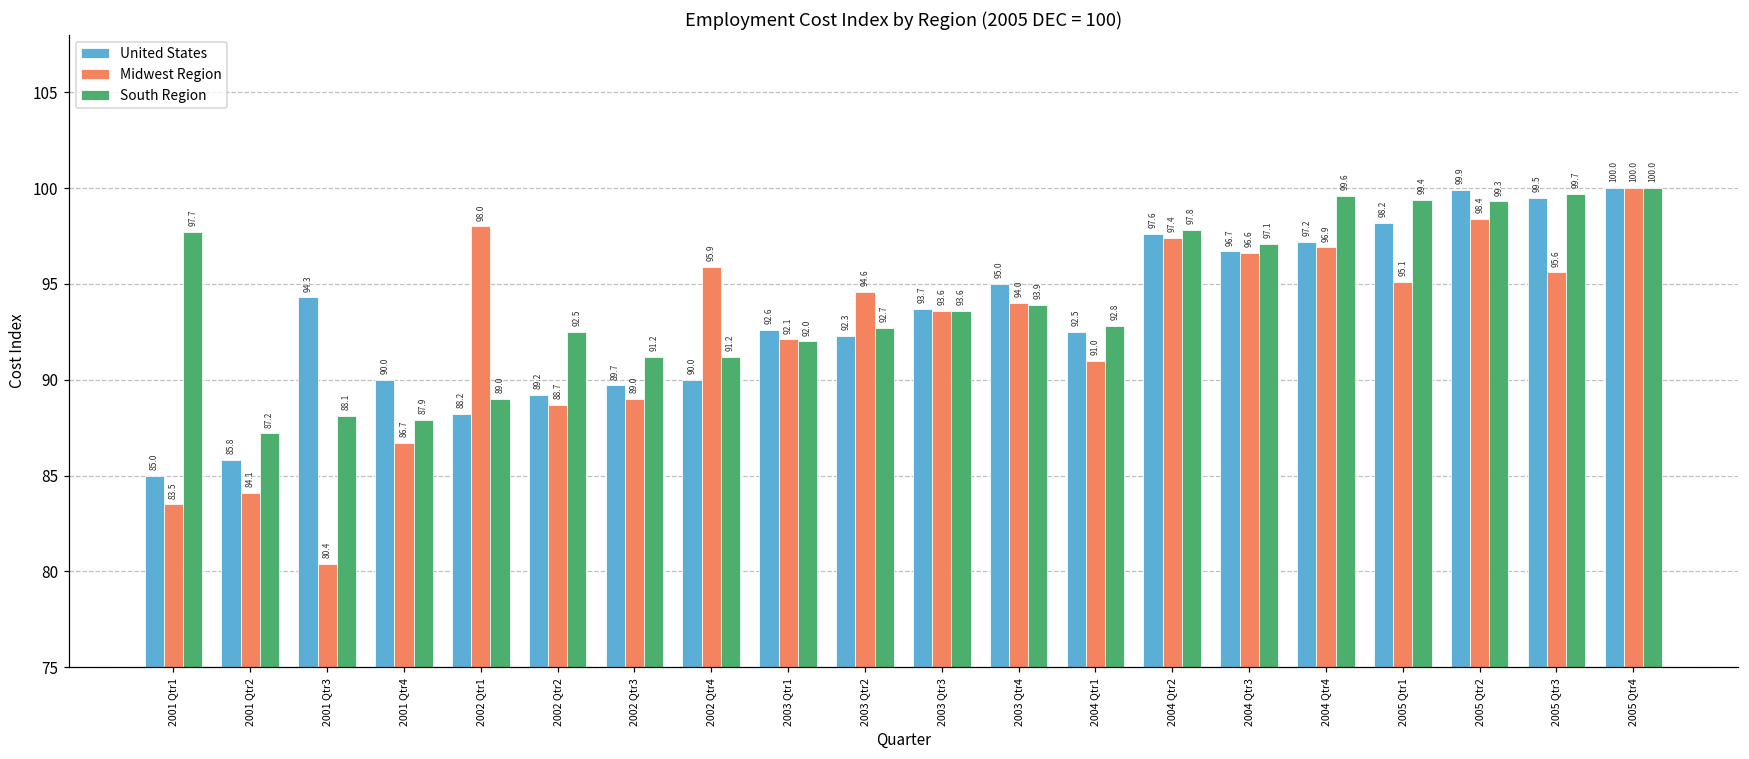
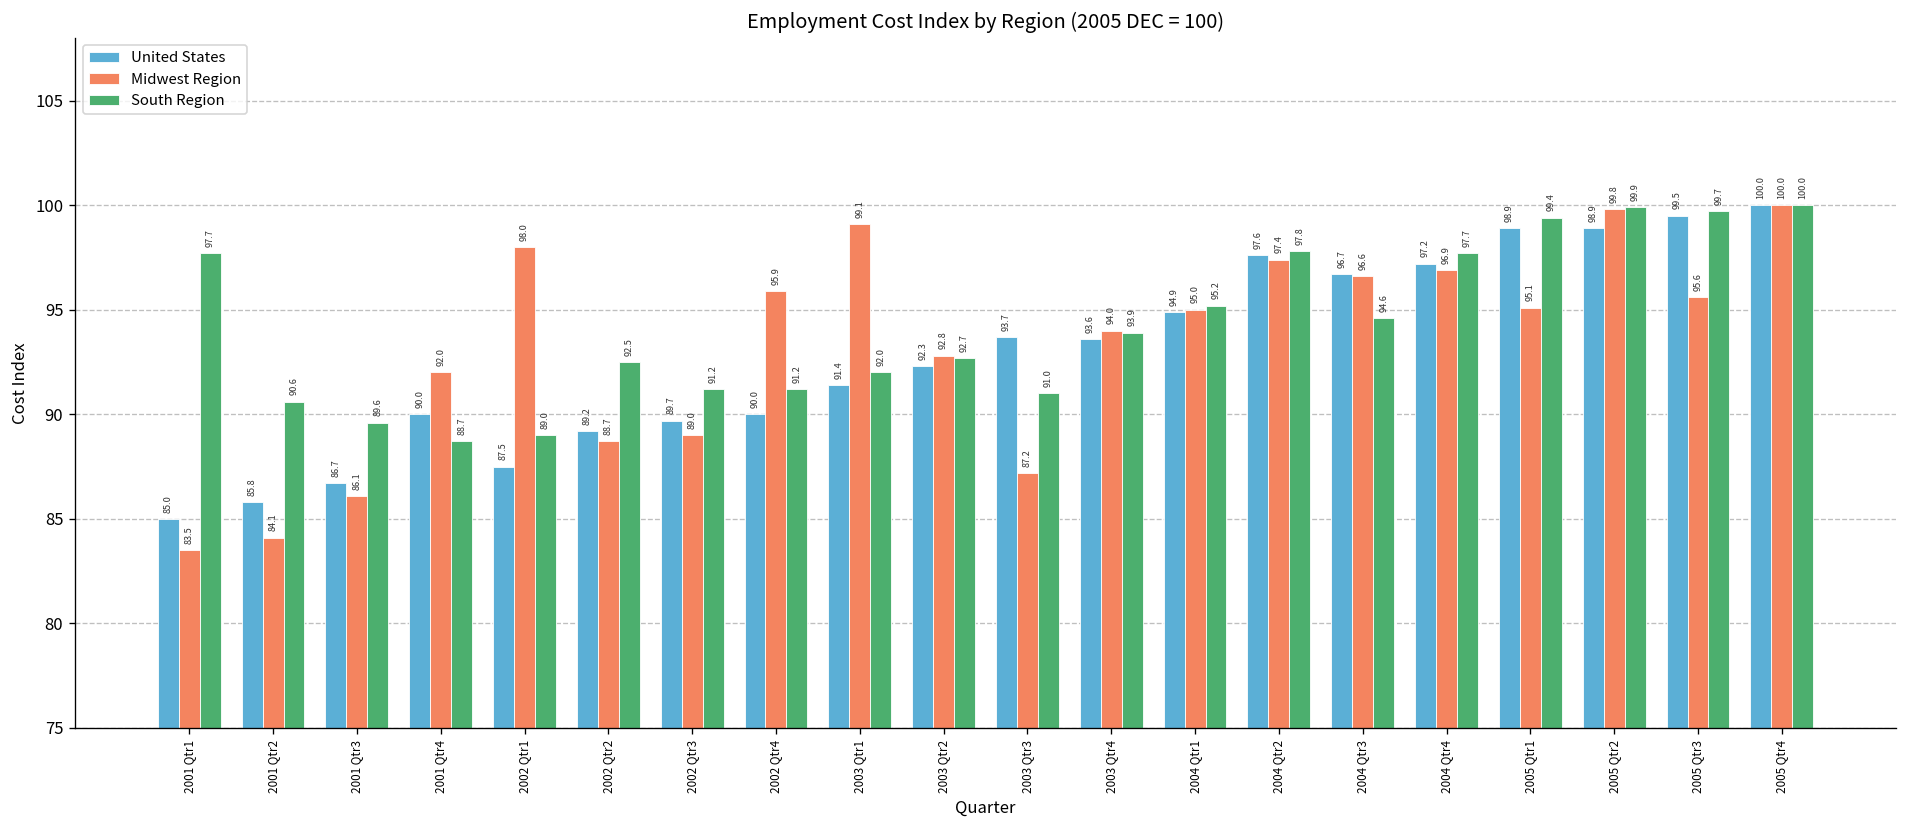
  {
    "United States": {
      "2001 Qtr1": 85.0,
      "2001 Qtr2": 85.8,
-     "2001 Qtr3": 94.3,
+     "2001 Qtr3": 86.7,
      "2001 Qtr4": 90.0,
-     "2002 Qtr1": 88.2,
+     "2002 Qtr1": 87.5,
      "2002 Qtr2": 89.2,
      "2002 Qtr3": 89.7,
      "2002 Qtr4": 90.0,
-     "2003 Qtr1": 92.6,
+     "2003 Qtr1": 91.4,
      "2003 Qtr2": 92.3,
      "2003 Qtr3": 93.7,
-     "2003 Qtr4": 95.0,
-     "2004 Qtr1": 92.5,
+     "2003 Qtr4": 93.6,
+     "2004 Qtr1": 94.9,
      "2004 Qtr2": 97.6,
      "2004 Qtr3": 96.7,
      "2004 Qtr4": 97.2,
-     "2005 Qtr1": 98.2,
-     "2005 Qtr2": 99.9,
+     "2005 Qtr1": 98.9,
+     "2005 Qtr2": 98.9,
      "2005 Qtr3": 99.5,
      "2005 Qtr4": 100.0
    },
    "Midwest Region": {
      "2001 Qtr1": 83.5,
      "2001 Qtr2": 84.1,
-     "2001 Qtr3": 80.4,
-     "2001 Qtr4": 86.7,
+     "2001 Qtr3": 86.1,
+     "2001 Qtr4": 92.0,
      "2002 Qtr1": 98.0,
      "2002 Qtr2": 88.7,
      "2002 Qtr3": 89.0,
      "2002 Qtr4": 95.9,
-     "2003 Qtr1": 92.1,
-     "2003 Qtr2": 94.6,
-     "2003 Qtr3": 93.6,
+     "2003 Qtr1": 99.1,
+     "2003 Qtr2": 92.8,
+     "2003 Qtr3": 87.2,
      "2003 Qtr4": 94.0,
-     "2004 Qtr1": 91.0,
+     "2004 Qtr1": 95.0,
      "2004 Qtr2": 97.4,
      "2004 Qtr3": 96.6,
      "2004 Qtr4": 96.9,
      "2005 Qtr1": 95.1,
-     "2005 Qtr2": 98.4,
+     "2005 Qtr2": 99.8,
      "2005 Qtr3": 95.6,
      "2005 Qtr4": 100.0
    },
    "South Region": {
      "2001 Qtr1": 97.7,
-     "2001 Qtr2": 87.2,
-     "2001 Qtr3": 88.1,
-     "2001 Qtr4": 87.9,
+     "2001 Qtr2": 90.6,
+     "2001 Qtr3": 89.6,
+     "2001 Qtr4": 88.7,
      "2002 Qtr1": 89.0,
      "2002 Qtr2": 92.5,
      "2002 Qtr3": 91.2,
      "2002 Qtr4": 91.2,
      "2003 Qtr1": 92.0,
      "2003 Qtr2": 92.7,
-     "2003 Qtr3": 93.6,
+     "2003 Qtr3": 91.0,
      "2003 Qtr4": 93.9,
-     "2004 Qtr1": 92.8,
+     "2004 Qtr1": 95.2,
      "2004 Qtr2": 97.8,
-     "2004 Qtr3": 97.1,
-     "2004 Qtr4": 99.6,
+     "2004 Qtr3": 94.6,
+     "2004 Qtr4": 97.7,
      "2005 Qtr1": 99.4,
-     "2005 Qtr2": 99.3,
+     "2005 Qtr2": 99.9,
      "2005 Qtr3": 99.7,
      "2005 Qtr4": 100.0
    }
  }
